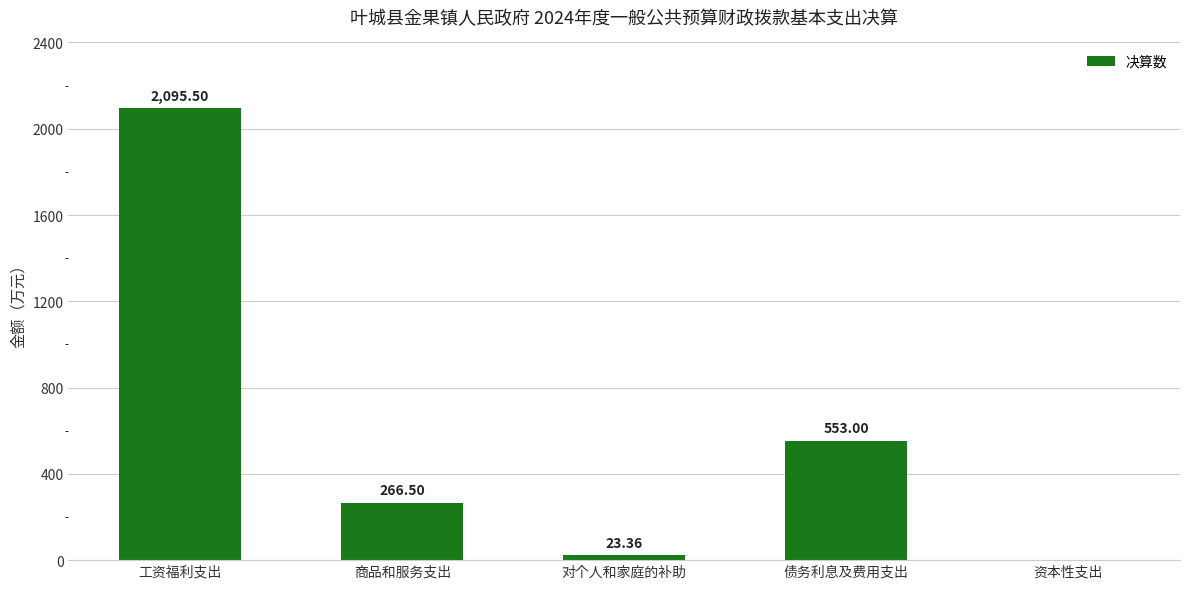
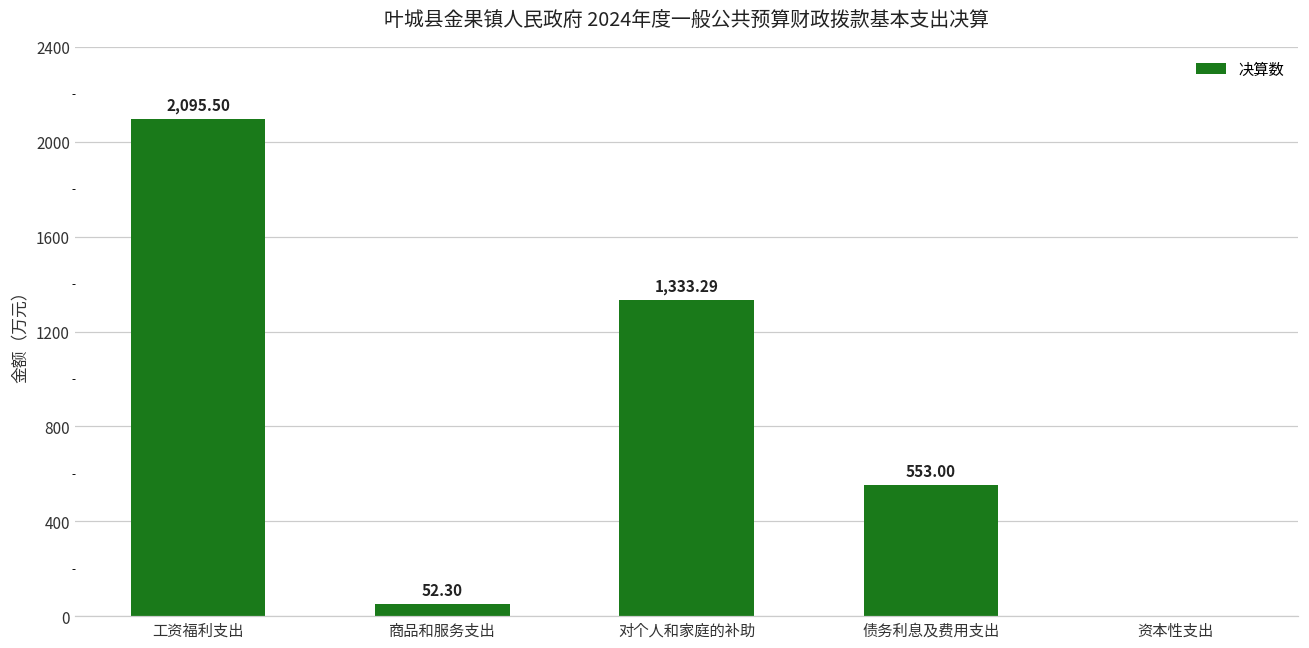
  {
    "工资福利支出": "2,095.50",
-   "商品和服务支出": "266.50",
-   "对个人和家庭的补助": "23.36",
+   "商品和服务支出": "52.30",
+   "对个人和家庭的补助": "1,333.29",
    "债务利息及费用支出": "553.00"
  }
